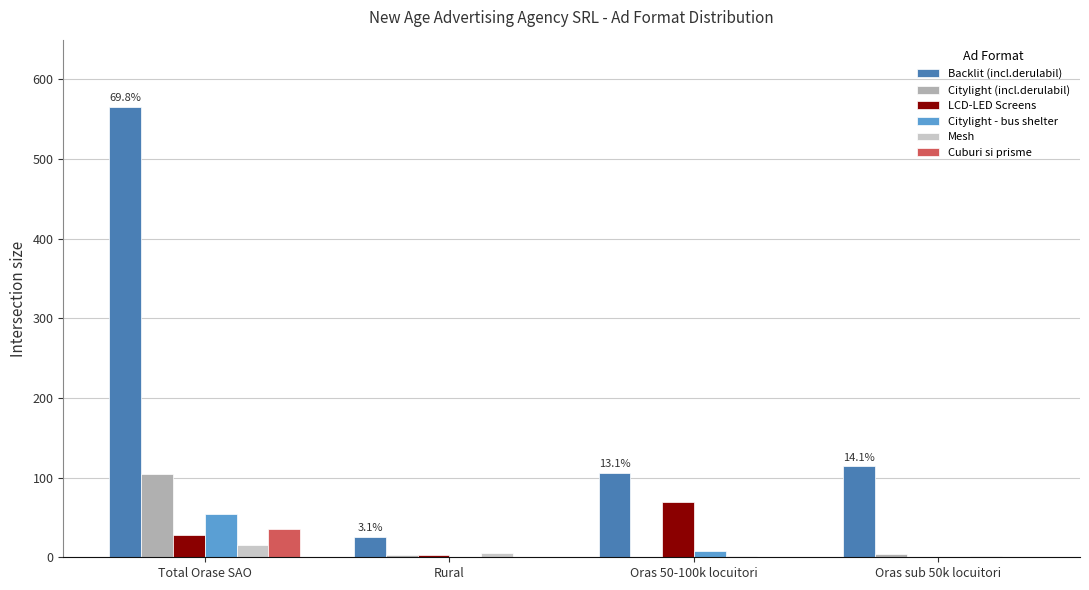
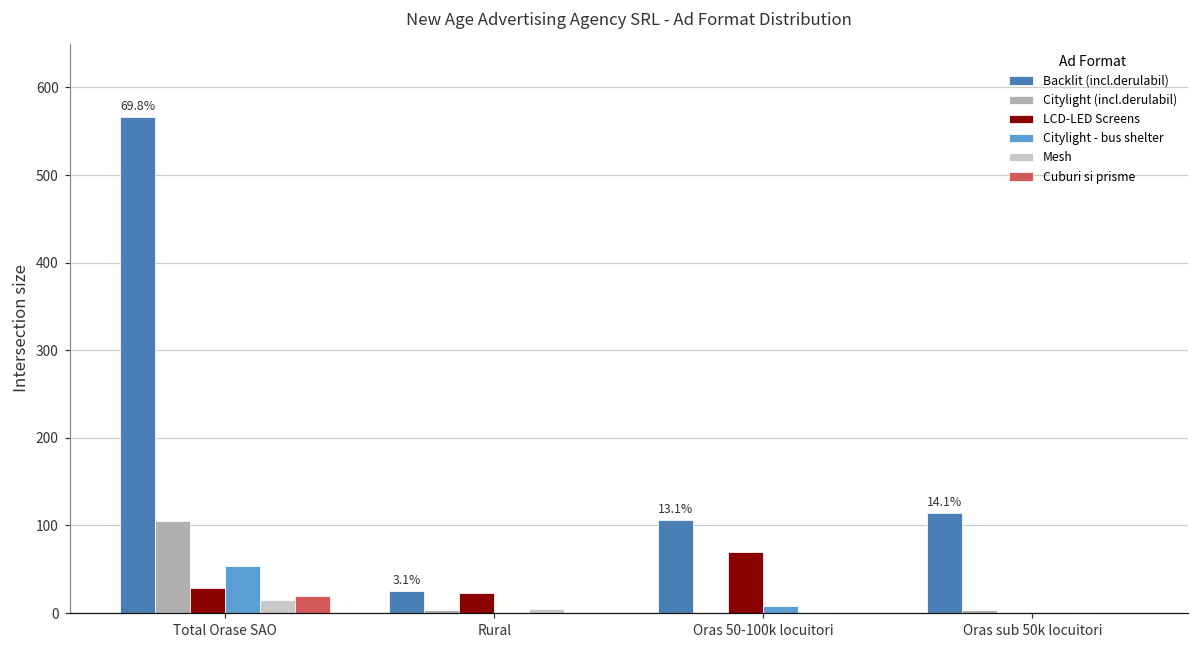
  {
    "LCD-LED Screens": {
      "Total Orase SAO": 30,
-     "Rural": 0,
+     "Rural": 20,
      "Oras 50-100k locuitori": 70,
      "Oras sub 50k locuitori": 0
    },
    "Cuburi si prisme": {
-     "Total Orase SAO": 40,
+     "Total Orase SAO": 20,
      "Rural": 0,
      "Oras 50-100k locuitori": 0,
      "Oras sub 50k locuitori": 0
    }
  }
